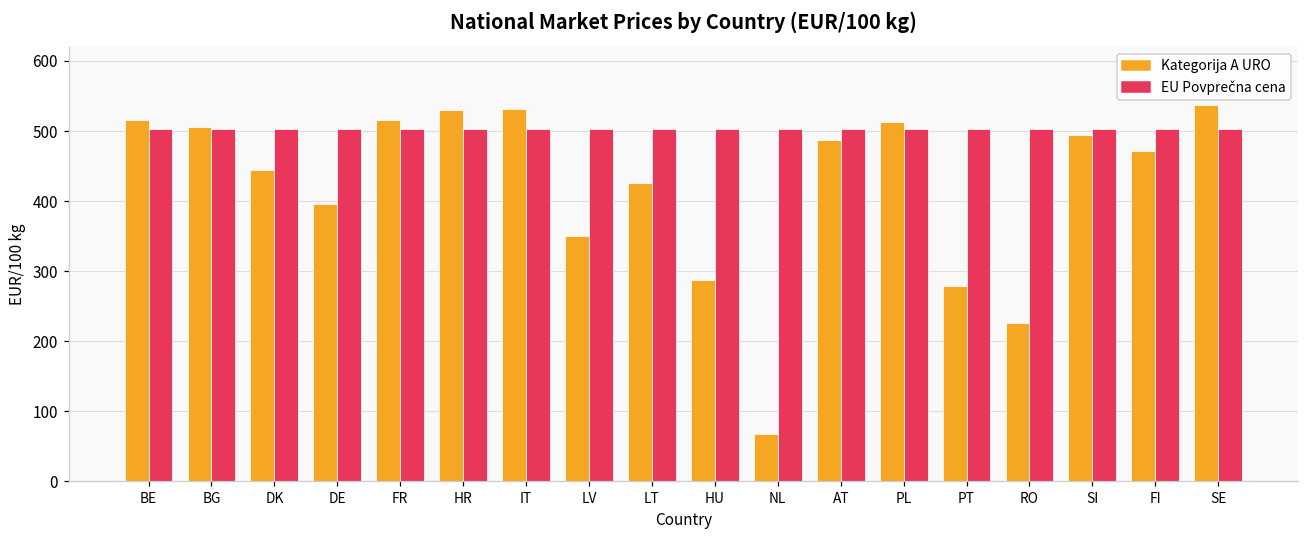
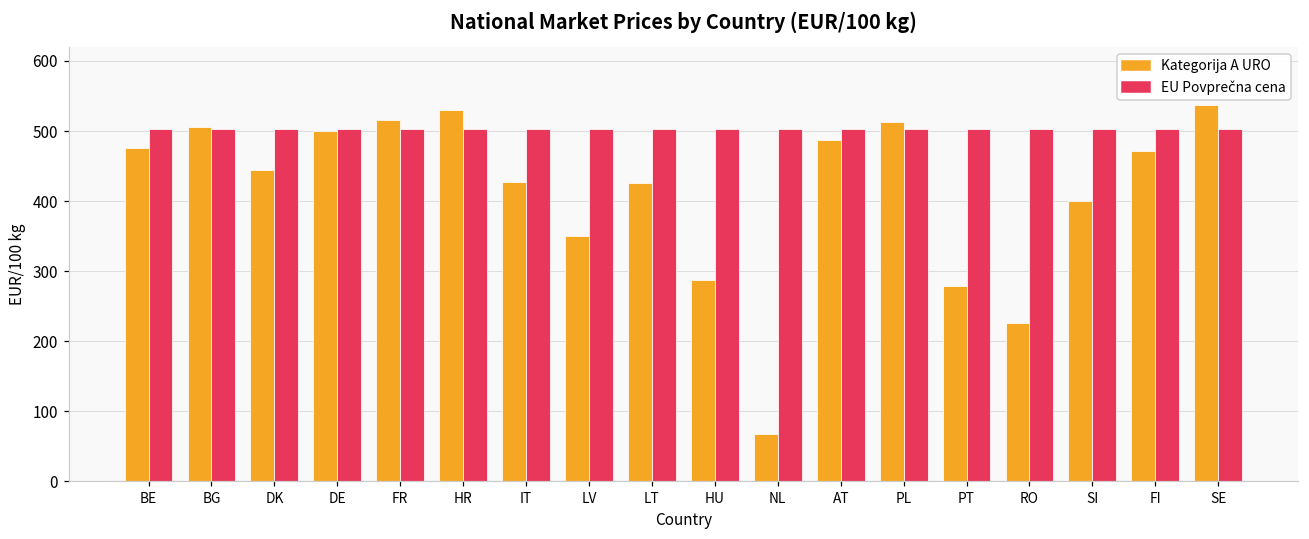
  {
    "Kategorija A URO": {
-     "BE": 520,
+     "BE": 480,
      "BG": 510,
      "DK": 440,
-     "DE": 400,
+     "DE": 500,
      "FR": 520,
      "HR": 530,
-     "IT": 530,
+     "IT": 430,
      "LV": 350,
      "LT": 430,
      "HU": 290,
      "NL": 70,
      "AT": 490,
      "PL": 510,
      "PT": 280,
      "RO": 230,
-     "SI": 490,
+     "SI": 400,
      "FI": 470,
      "SE": 540
    },
    "EU Povprečna cena": {
      "BE": 500,
      "BG": 500,
      "DK": 500,
      "DE": 500,
      "FR": 500,
      "HR": 500,
      "IT": 500,
      "LV": 500,
      "LT": 500,
      "HU": 500,
      "NL": 500,
      "AT": 500,
      "PL": 500,
      "PT": 500,
      "RO": 500,
      "SI": 500,
      "FI": 500,
      "SE": 500
    }
  }
